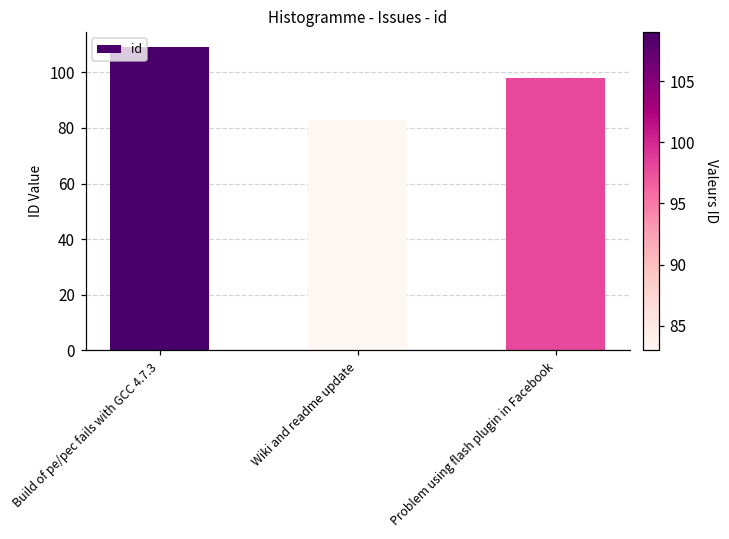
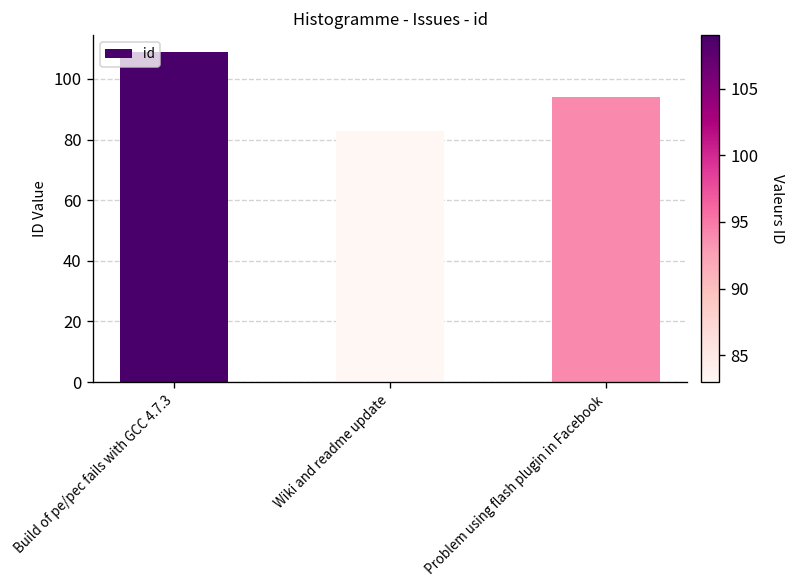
  {
    "Build of pe/pec fails with GCC 4.7.3": 109,
    "Wiki and readme update": 83,
-   "Problem using flash plugin in Facebook": 98
+   "Problem using flash plugin in Facebook": 94
  }
